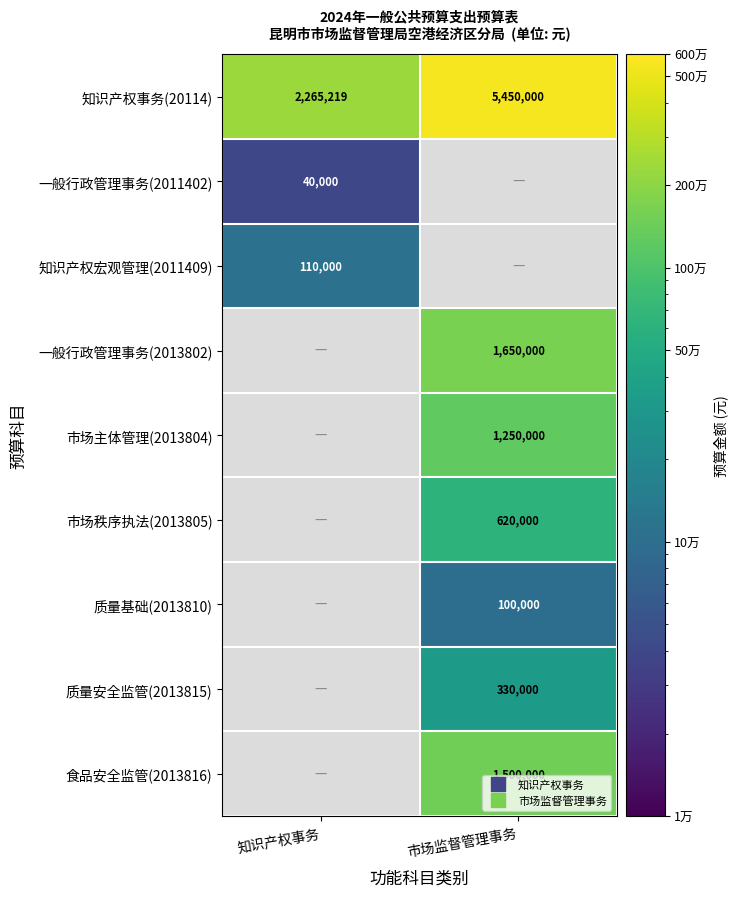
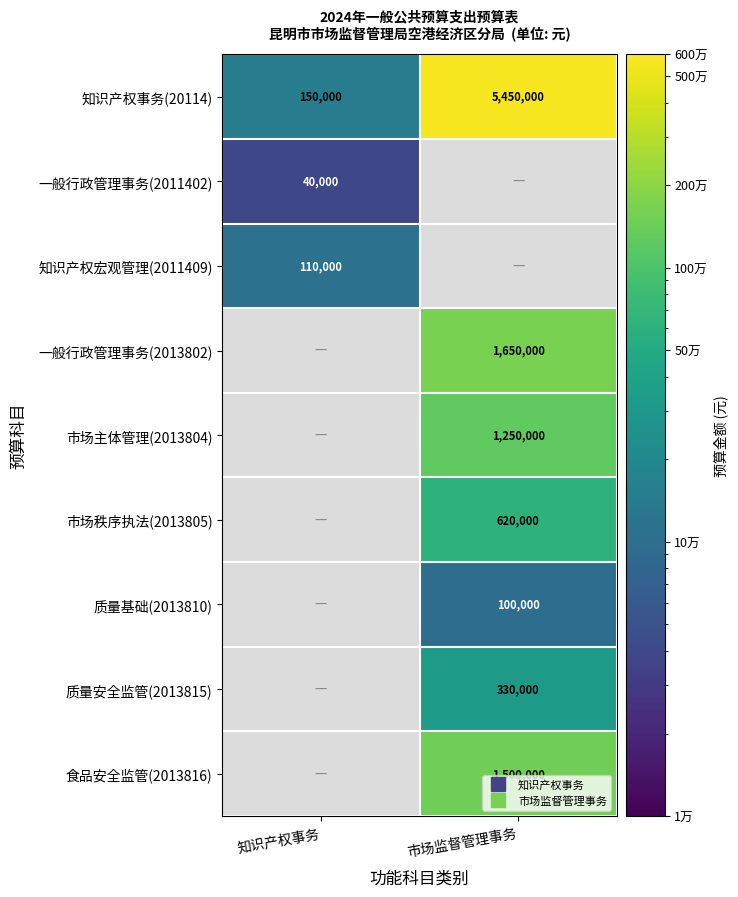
  {
    "知识产权事务(20114)": {
-     "知识产权事务": "2,265,219",
+     "知识产权事务": "150,000",
      "市场监督管理事务": "5,450,000"
    },
    "一般行政管理事务(2011402)": {
      "知识产权事务": "40,000"
    },
    "知识产权宏观管理(2011409)": {
      "知识产权事务": "110,000"
    },
    "一般行政管理事务(2013802)": {
      "市场监督管理事务": "1,650,000"
    },
    "市场主体管理(2013804)": {
      "市场监督管理事务": "1,250,000"
    },
    "市场秩序执法(2013805)": {
      "市场监督管理事务": "620,000"
    },
    "质量基础(2013810)": {
      "市场监督管理事务": "100,000"
    },
    "质量安全监管(2013815)": {
      "市场监督管理事务": "330,000"
    }
  }
